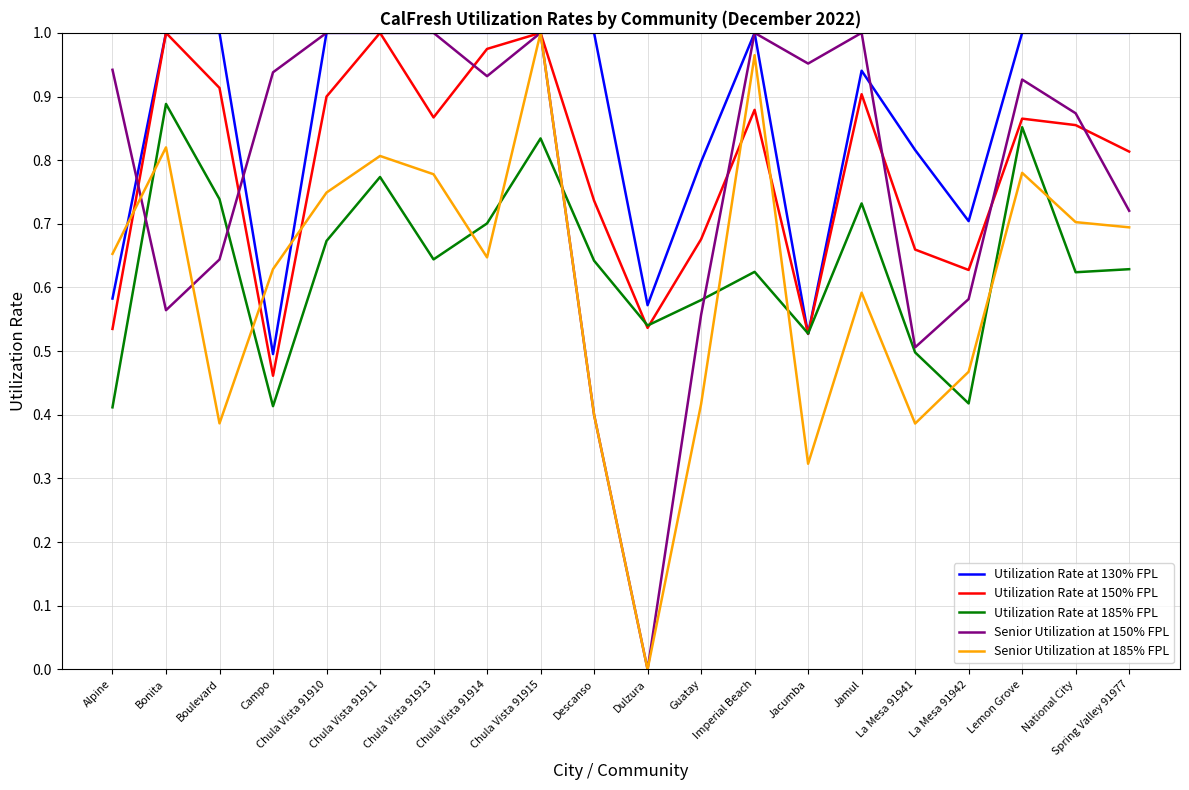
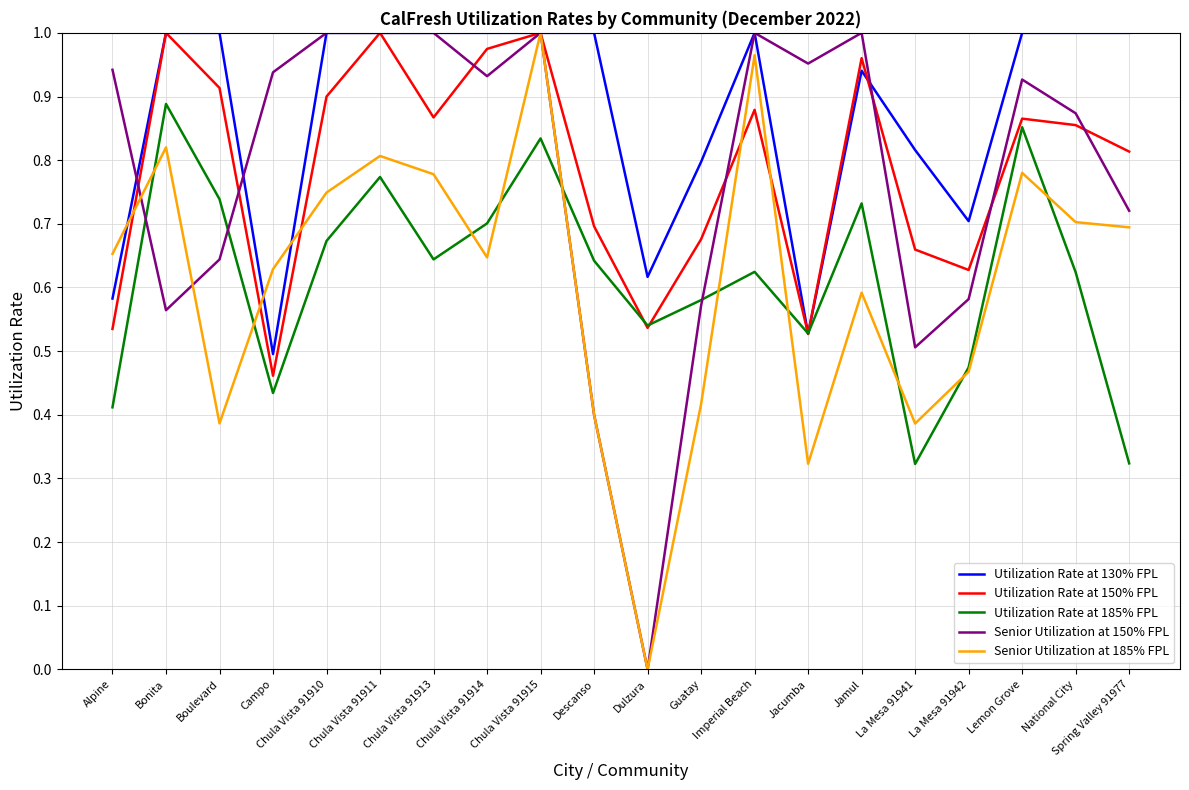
  {
    "Utilization Rate at 130% FPL": {
      "Alpine": 0.58,
      "Boulevard": 1.00,
      "Campo": 0.50,
      "Chula Vista 91914": 1.00,
      "Descanso": 1.00,
-     "Dulzura": 0.57,
+     "Dulzura": 0.62,
      "Guatay": 0.80,
      "Jamul": 0.94,
      "La Mesa 91941": 0.82,
      "La Mesa 91942": 0.70,
      "Lemon Grove": 1.00,
      "National City": 1.00,
      "Spring Valley 91977": 1.00
    },
    "Utilization Rate at 150% FPL": {
      "Alpine": 0.53,
      "Boulevard": 0.91,
      "Campo": 0.46,
      "Chula Vista 91910": 0.90,
      "Chula Vista 91913": 0.87,
      "Chula Vista 91914": 0.97,
-     "Descanso": 0.74,
+     "Descanso": 0.70,
      "Guatay": 0.68,
      "Imperial Beach": 0.88,
-     "Jamul": 0.90,
+     "Jamul": 0.96,
      "La Mesa 91941": 0.66,
      "La Mesa 91942": 0.63,
      "Lemon Grove": 0.87,
      "National City": 0.86,
      "Spring Valley 91977": 0.81
    },
    "Utilization Rate at 185% FPL": {
      "Alpine": 0.41,
      "Bonita": 0.89,
      "Boulevard": 0.74,
-     "Campo": 0.41,
+     "Campo": 0.43,
      "Chula Vista 91910": 0.67,
      "Chula Vista 91911": 0.77,
      "Chula Vista 91913": 0.64,
      "Chula Vista 91914": 0.70,
      "Chula Vista 91915": 0.83,
      "Descanso": 0.64,
      "Guatay": 0.58,
      "Imperial Beach": 0.62,
      "Jamul": 0.73,
-     "La Mesa 91941": 0.50,
-     "La Mesa 91942": 0.42,
+     "La Mesa 91941": 0.32,
+     "La Mesa 91942": 0.47,
      "Lemon Grove": 0.85,
      "National City": 0.62,
-     "Spring Valley 91977": 0.63
+     "Spring Valley 91977": 0.32
    },
    "Senior Utilization at 150% FPL": {
      "Alpine": 0.94,
      "Bonita": 0.56,
      "Boulevard": 0.64,
      "Campo": 0.94,
      "Chula Vista 91914": 0.93,
-     "Guatay": 0.56,
+     "Guatay": 0.57,
      "Jacumba": 0.95,
      "Jamul": 1.00,
      "La Mesa 91941": 0.51,
      "La Mesa 91942": 0.58,
      "Lemon Grove": 0.93,
      "National City": 0.87,
      "Spring Valley 91977": 0.72
    },
    "Senior Utilization at 185% FPL": {
      "Alpine": 0.65,
      "Bonita": 0.82,
      "Boulevard": 0.39,
      "Campo": 0.63,
      "Chula Vista 91910": 0.75,
      "Chula Vista 91911": 0.81,
      "Chula Vista 91913": 0.78,
      "Chula Vista 91914": 0.65,
      "Guatay": 0.42,
      "Imperial Beach": 0.96,
      "Jacumba": 0.32,
      "Jamul": 0.59,
      "La Mesa 91941": 0.39,
      "La Mesa 91942": 0.47,
      "Lemon Grove": 0.78,
      "National City": 0.70,
      "Spring Valley 91977": 0.69
    }
  }
